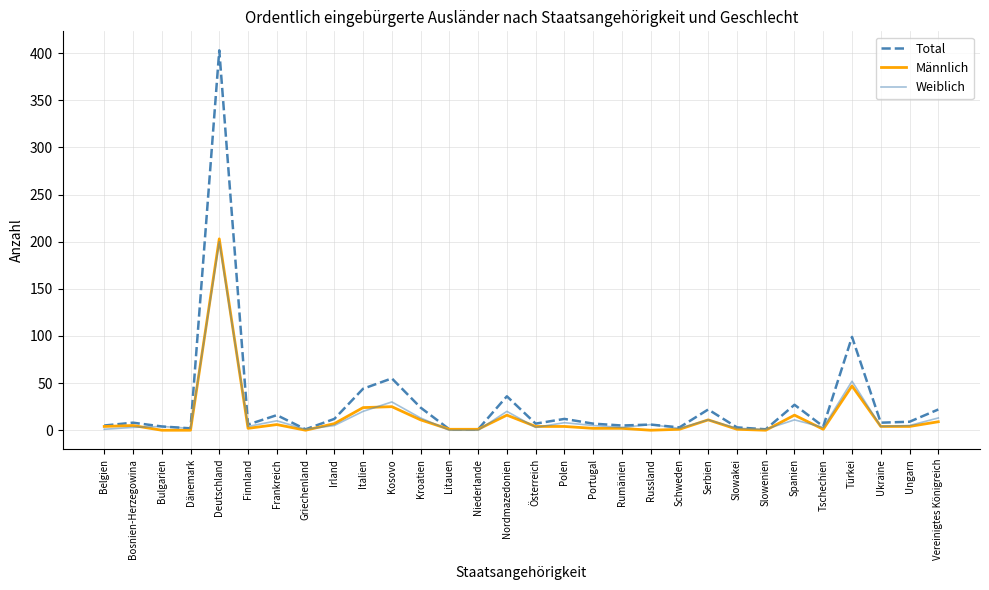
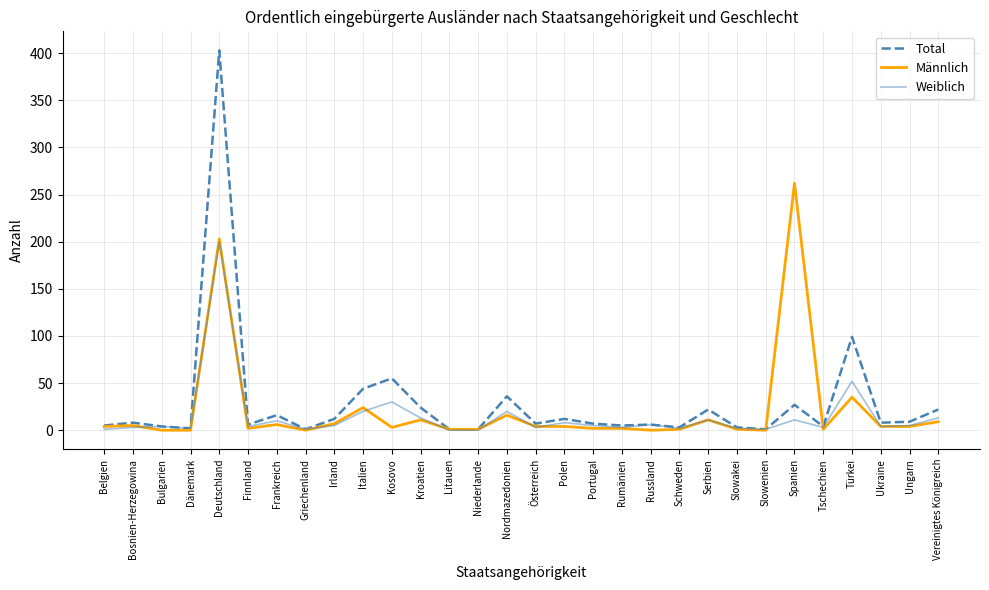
  {
    "Männlich": {
      "Bulgarien": 0,
      "Deutschland": 200,
      "Frankreich": 10,
      "Italien": 20,
-     "Kosovo": 30,
+     "Kosovo": 0,
      "Nordmazedonien": 20,
      "Polen": 0,
      "Portugal": 0,
      "Russland": 0,
-     "Spanien": 20,
-     "Türkei": 50,
+     "Spanien": 260,
+     "Türkei": 40,
      "Vereinigtes Königreich": 10
    }
  }
